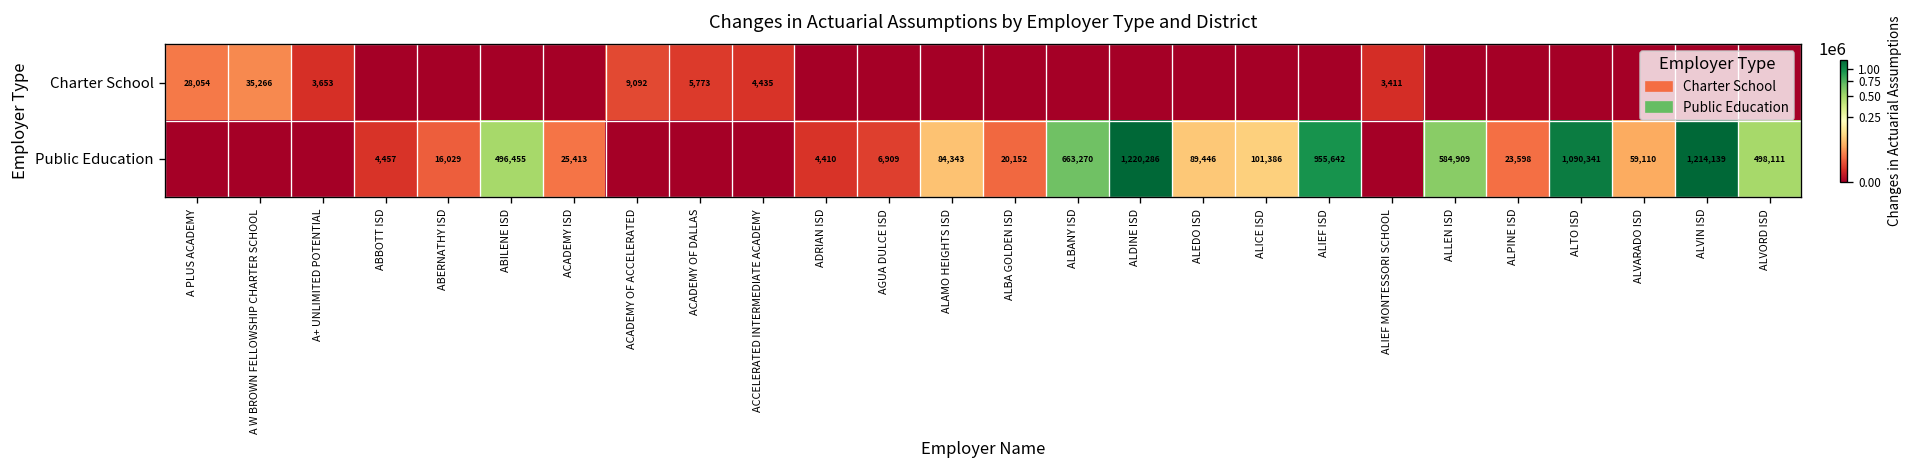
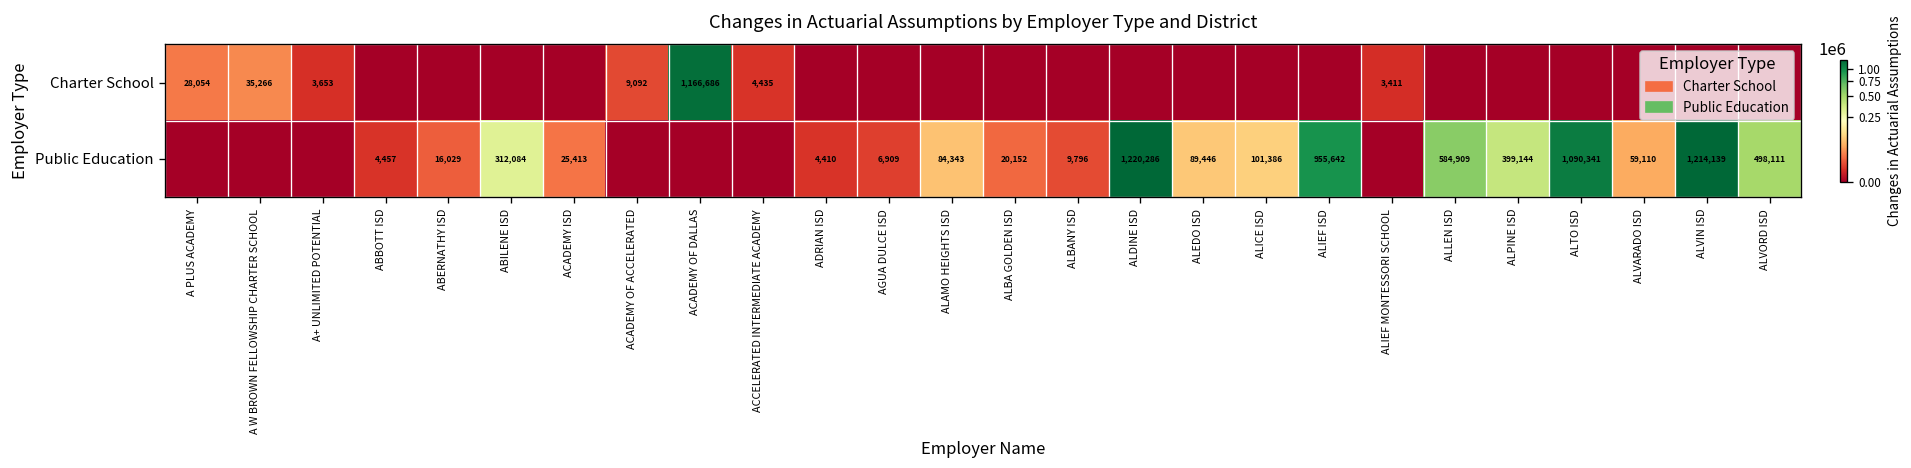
  {
    "Charter School": {
      "A PLUS ACADEMY": "28,054",
      "A W BROWN FELLOWSHIP CHARTER SCHOOL": "35,266",
      "A+ UNLIMITED POTENTIAL": "3,653",
      "ACADEMY OF ACCELERATED": "9,092",
-     "ACADEMY OF DALLAS": "5,773",
+     "ACADEMY OF DALLAS": "1,166,686",
      "ACCELERATED INTERMEDIATE ACADEMY": "4,435",
      "ALIEF MONTESSORI SCHOOL": "3,411"
    },
    "Public Education": {
      "ABBOTT ISD": "4,457",
      "ABERNATHY ISD": "16,029",
-     "ABILENE ISD": "496,455",
+     "ABILENE ISD": "312,084",
      "ACADEMY ISD": "25,413",
      "ADRIAN ISD": "4,410",
      "AGUA DULCE ISD": "6,909",
      "ALAMO HEIGHTS ISD": "84,343",
      "ALBA GOLDEN ISD": "20,152",
-     "ALBANY ISD": "663,270",
+     "ALBANY ISD": "9,796",
      "ALDINE ISD": "1,220,286",
      "ALEDO ISD": "89,446",
      "ALICE ISD": "101,386",
      "ALIEF ISD": "955,642",
      "ALLEN ISD": "584,909",
-     "ALPINE ISD": "23,598",
+     "ALPINE ISD": "399,144",
      "ALTO ISD": "1,090,341",
      "ALVARADO ISD": "59,110",
      "ALVIN ISD": "1,214,139",
      "ALVORD ISD": "498,111"
    }
  }
